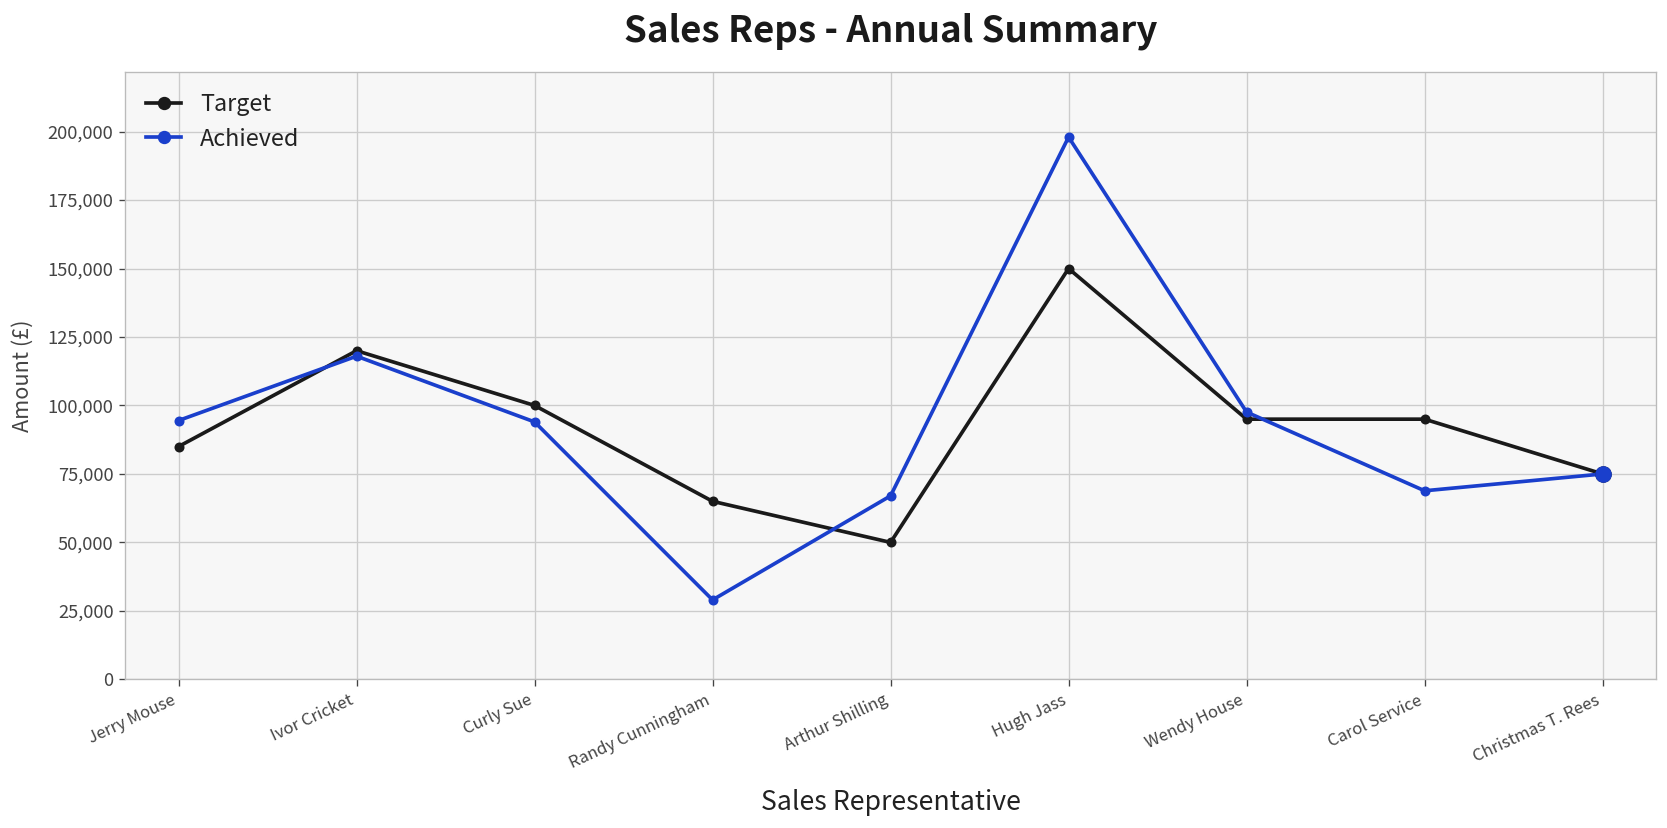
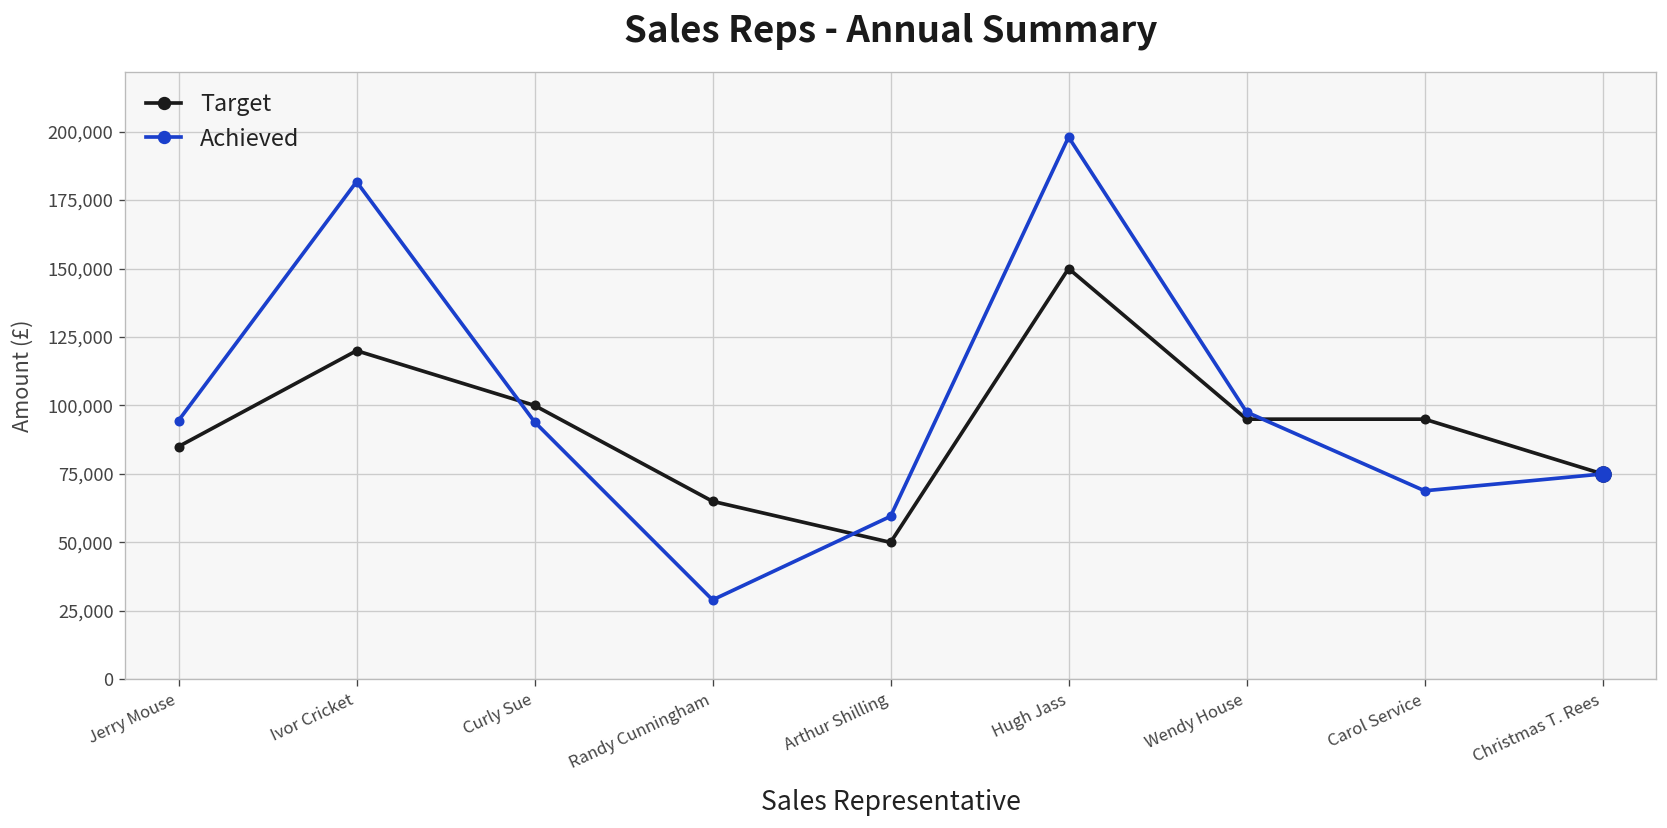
  {
    "Achieved": {
      "Jerry Mouse": "95,000",
-     "Ivor Cricket": "118,000",
+     "Ivor Cricket": "182,000",
      "Curly Sue": "94,000",
      "Randy Cunningham": "29,000",
-     "Arthur Shilling": "67,000",
+     "Arthur Shilling": "60,000",
      "Hugh Jass": "198,000",
      "Wendy House": "98,000",
      "Carol Service": "69,000"
    }
  }
